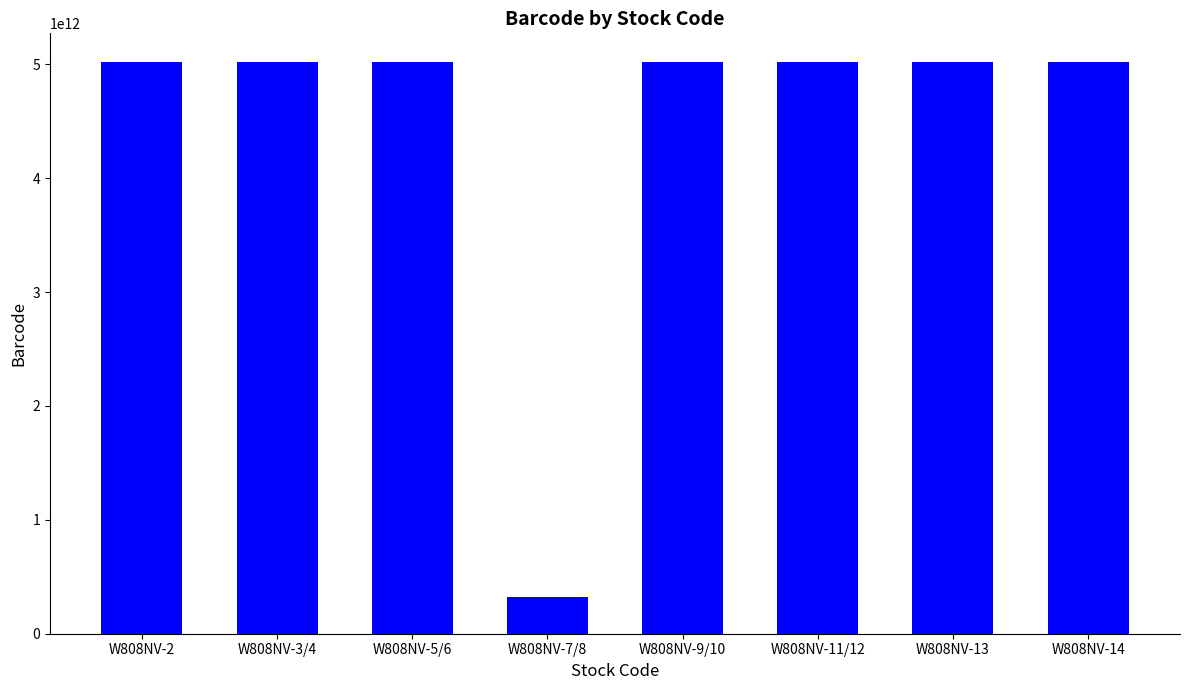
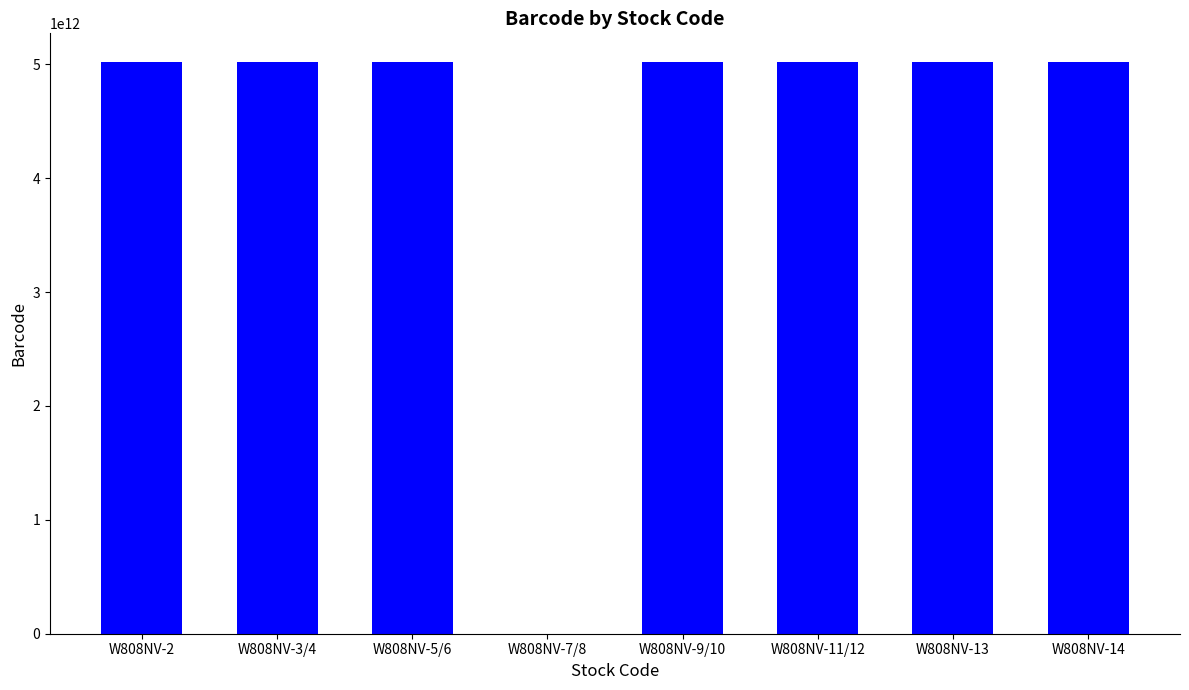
  {
    "W808NV-2": 5020000000000,
    "W808NV-3/4": 5020000000000,
    "W808NV-5/6": 5020000000000,
-   "W808NV-7/8": 320000000000,
+   "W808NV-7/8": 0,
    "W808NV-9/10": 5020000000000,
    "W808NV-11/12": 5020000000000,
    "W808NV-13": 5020000000000,
    "W808NV-14": 5020000000000
  }
